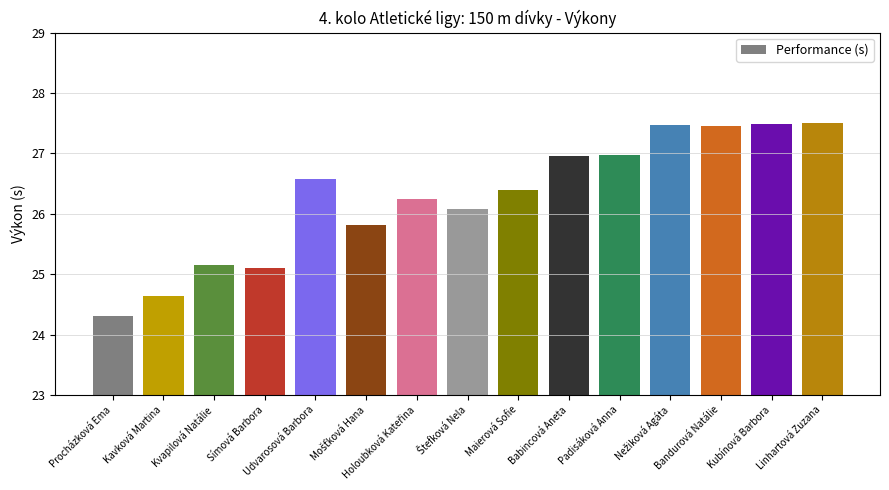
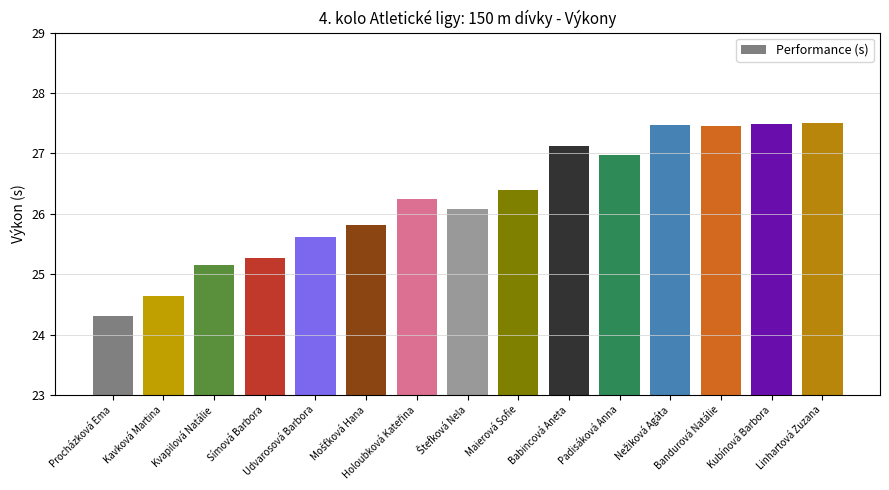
  {
    "Procházková Ema": 24.3,
    "Kavková Martina": 24.6,
    "Kvapilová Natálie": 25.2,
-   "Símová Barbora": 25.1,
-   "Udvarosová Barbora": 26.6,
+   "Símová Barbora": 25.3,
+   "Udvarosová Barbora": 25.6,
    "Mošťková Hana": 25.8,
    "Holoubková Kateřina": 26.2,
    "Štefková Nela": 26.1,
    "Maierová Sofie": 26.4,
-   "Babincová Aneta": 27.0,
+   "Babincová Aneta": 27.1,
    "Padisáková Anna": 27.0,
    "Nežiková Agáta": 27.5,
    "Bandurová Natálie": 27.5,
    "Kubínová Barbora": 27.5,
    "Linhartová Zuzana": 27.5
  }
